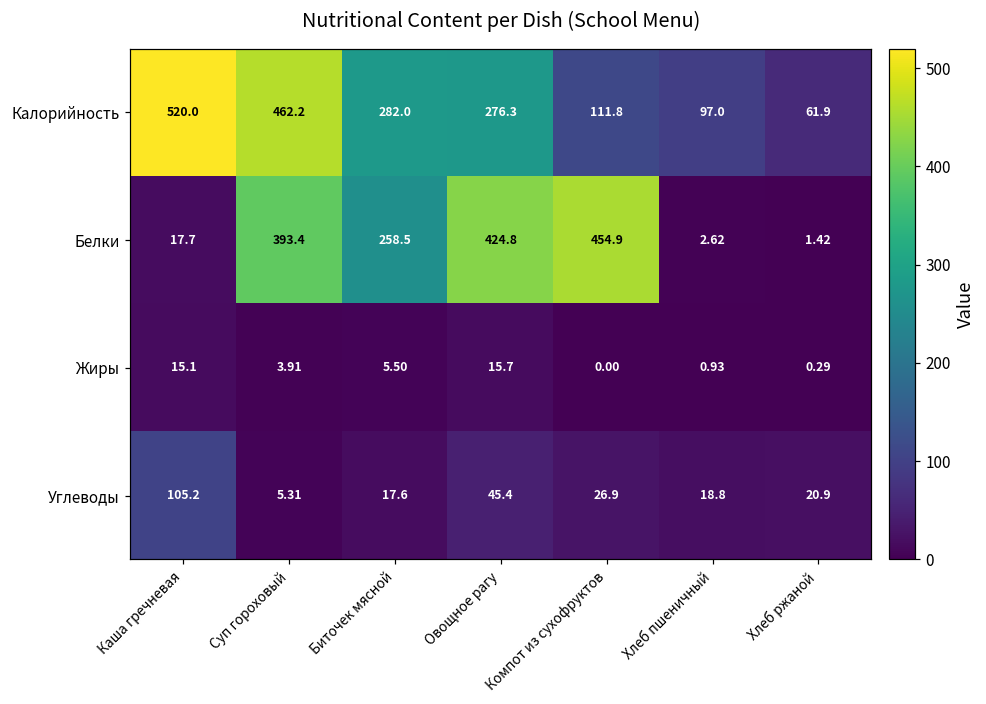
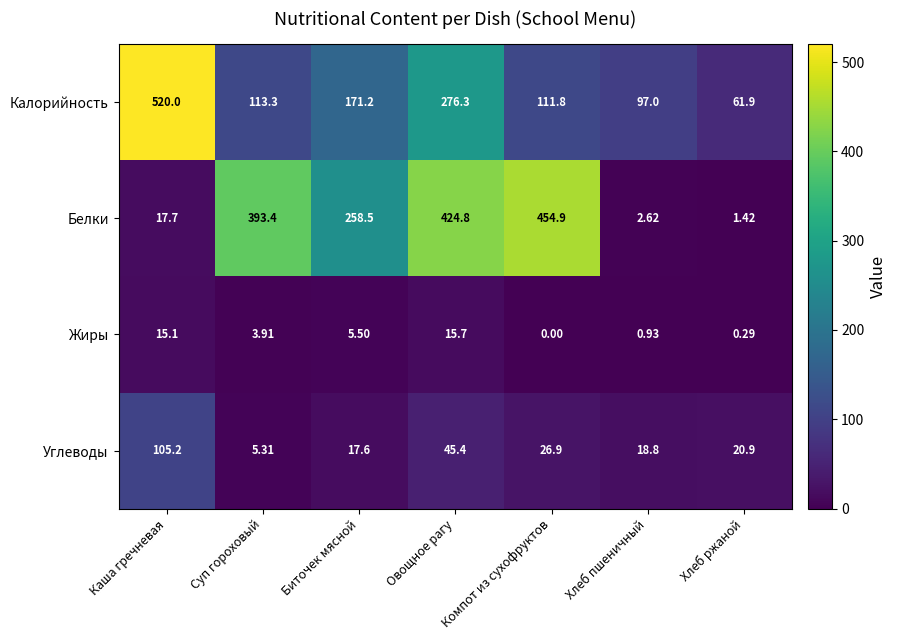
  {
    "Калорийность": {
      "Каша гречневая": 520.0,
-     "Суп гороховый": 462.2,
-     "Биточек мясной": 282.0,
+     "Суп гороховый": 113.3,
+     "Биточек мясной": 171.2,
      "Овощное рагу": 276.3,
      "Компот из сухофруктов": 111.8,
      "Хлеб пшеничный": 97.0,
      "Хлеб ржаной": 61.9
    },
    "Белки": {
      "Каша гречневая": 17.7,
      "Суп гороховый": 393.4,
      "Биточек мясной": 258.5,
      "Овощное рагу": 424.8,
      "Компот из сухофруктов": 454.9,
      "Хлеб пшеничный": 2.62,
      "Хлеб ржаной": 1.42
    },
    "Жиры": {
      "Каша гречневая": 15.1,
      "Суп гороховый": 3.91,
      "Биточек мясной": 5.50,
      "Овощное рагу": 15.7,
      "Компот из сухофруктов": 0.00,
      "Хлеб пшеничный": 0.93,
      "Хлеб ржаной": 0.29
    },
    "Углеводы": {
      "Каша гречневая": 105.2,
      "Суп гороховый": 5.31,
      "Биточек мясной": 17.6,
      "Овощное рагу": 45.4,
      "Компот из сухофруктов": 26.9,
      "Хлеб пшеничный": 18.8,
      "Хлеб ржаной": 20.9
    }
  }
